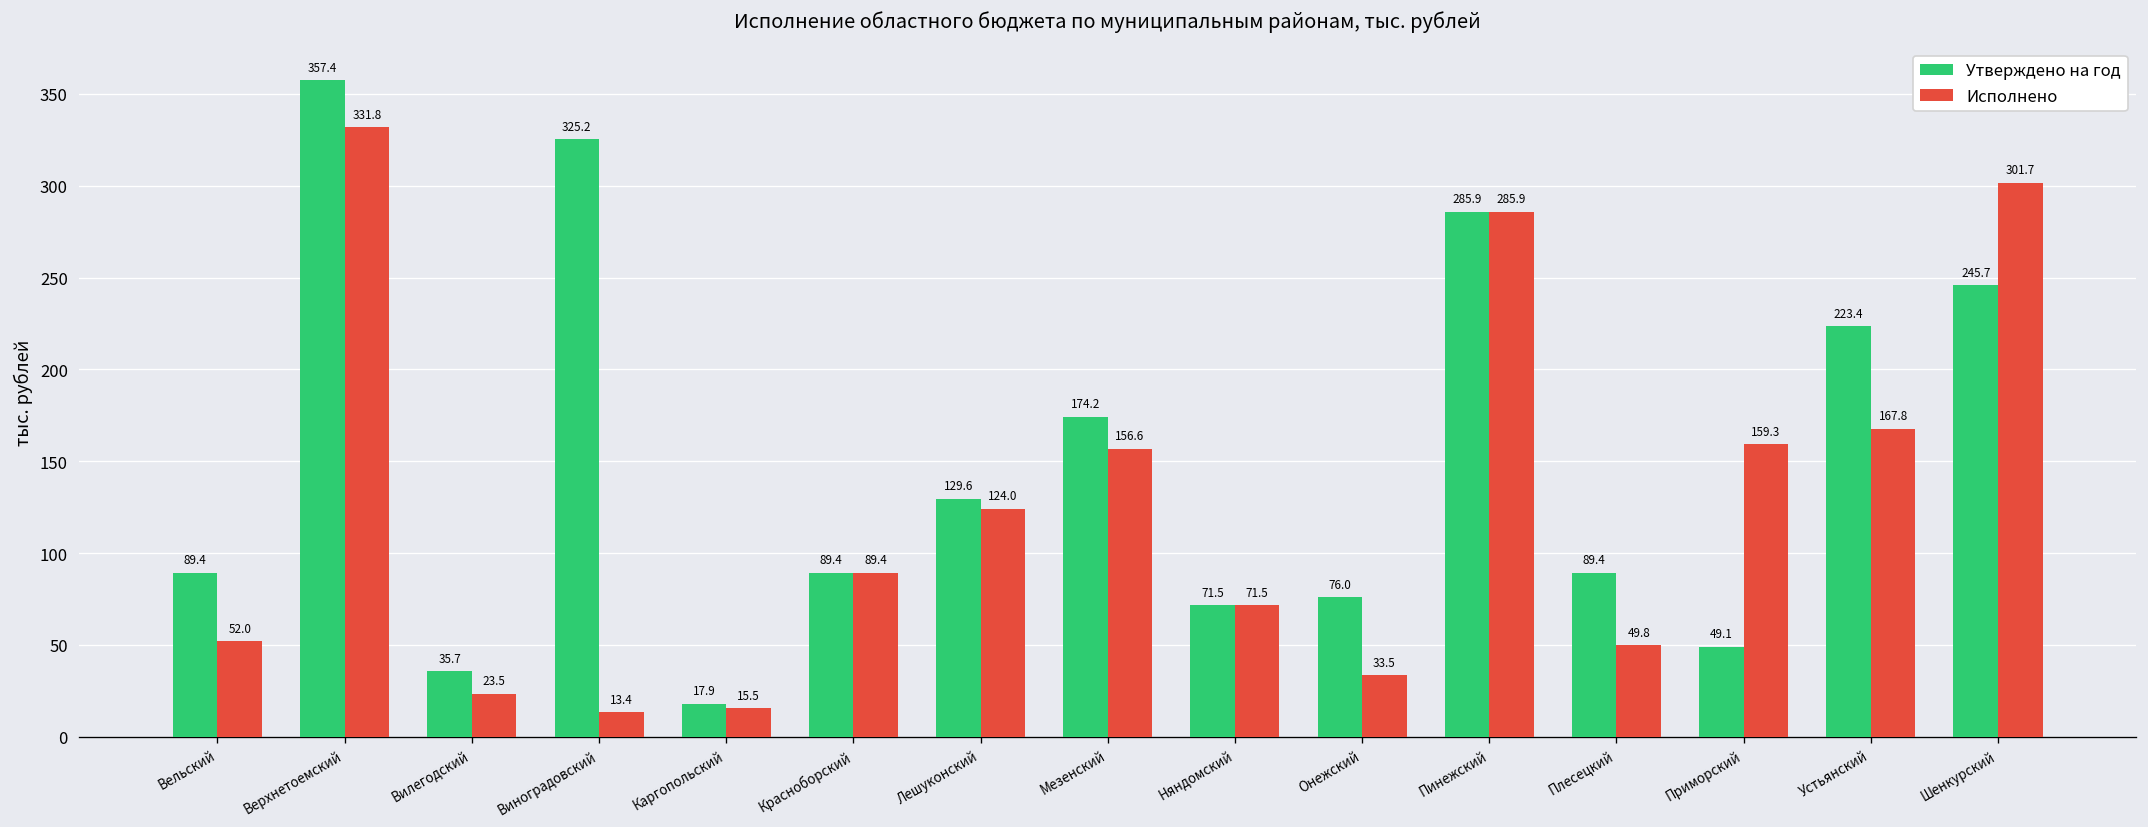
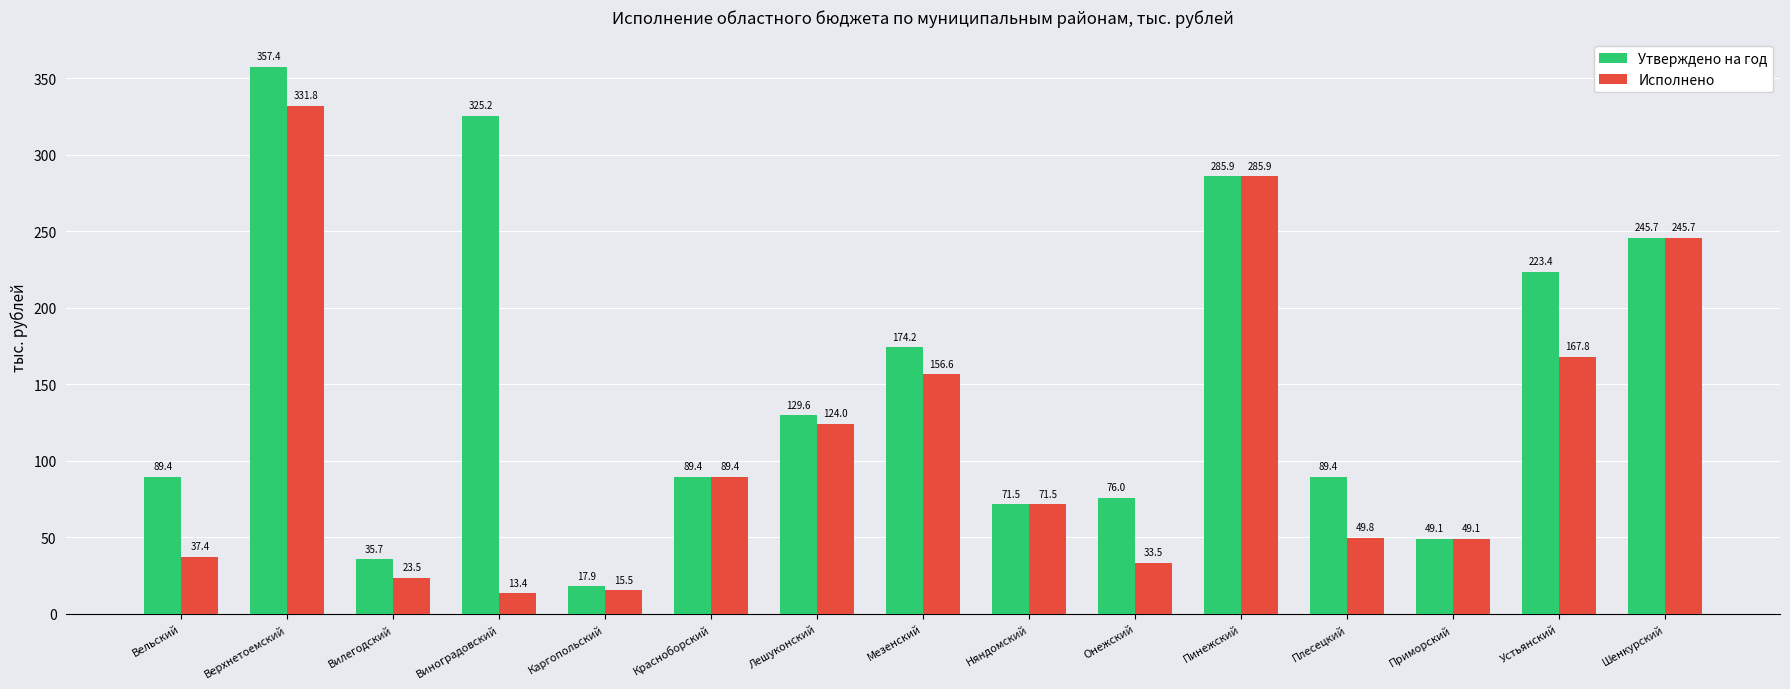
  {
    "Утверждено на год": {
      "Вельский": 89.4,
      "Верхнетоемский": 357.4,
      "Вилегодский": 35.7,
      "Виноградовский": 325.2,
      "Каргопольский": 17.9,
      "Красноборский": 89.4,
      "Лешуконский": 129.6,
      "Мезенский": 174.2,
      "Няндомский": 71.5,
      "Онежский": 76.0,
      "Пинежский": 285.9,
      "Плесецкий": 89.4,
      "Приморский": 49.1,
      "Устьянский": 223.4,
      "Шенкурский": 245.7
    },
    "Исполнено": {
-     "Вельский": 52.0,
+     "Вельский": 37.4,
      "Верхнетоемский": 331.8,
      "Вилегодский": 23.5,
      "Виноградовский": 13.4,
      "Каргопольский": 15.5,
      "Красноборский": 89.4,
      "Лешуконский": 124.0,
      "Мезенский": 156.6,
      "Няндомский": 71.5,
      "Онежский": 33.5,
      "Пинежский": 285.9,
      "Плесецкий": 49.8,
-     "Приморский": 159.3,
+     "Приморский": 49.1,
      "Устьянский": 167.8,
-     "Шенкурский": 301.7
+     "Шенкурский": 245.7
    }
  }
